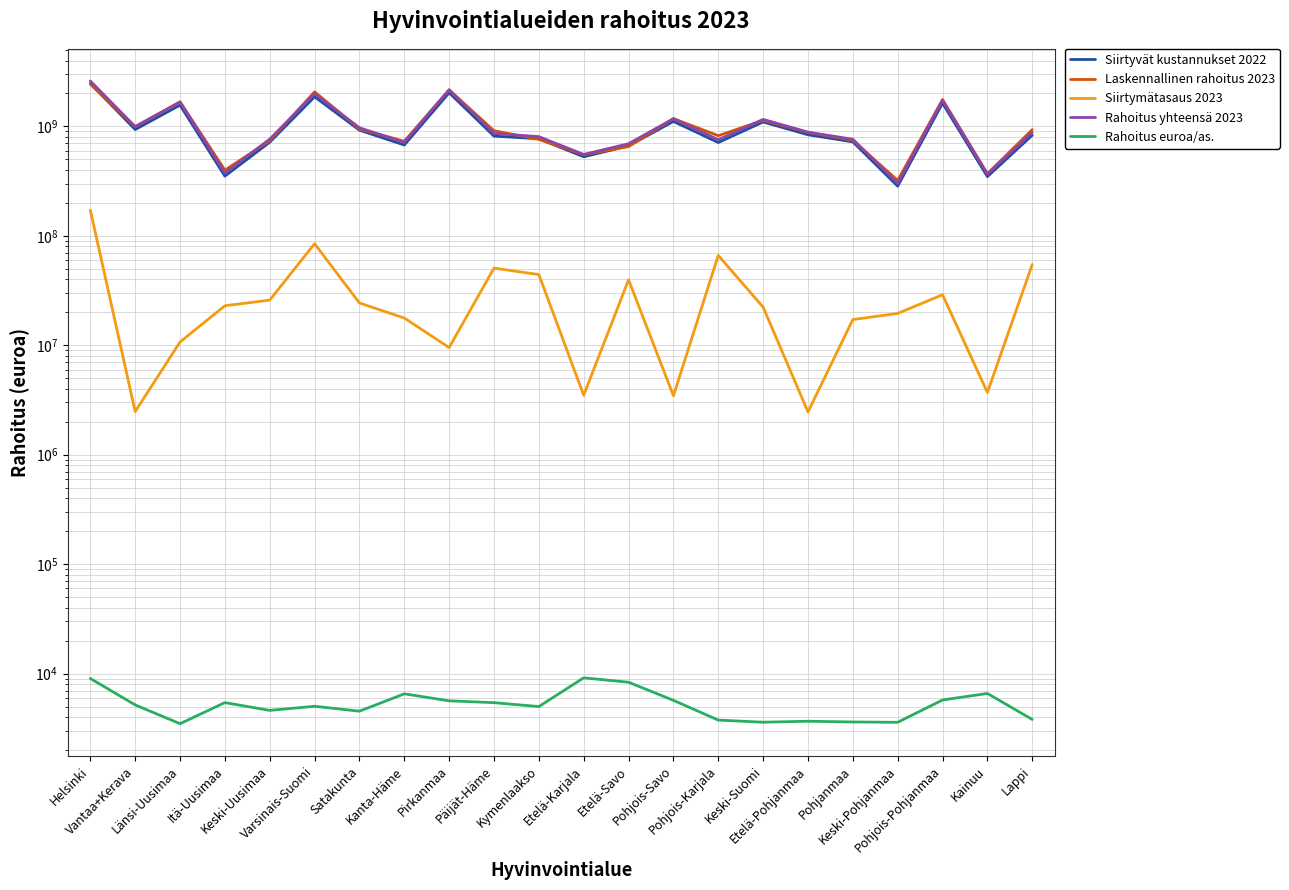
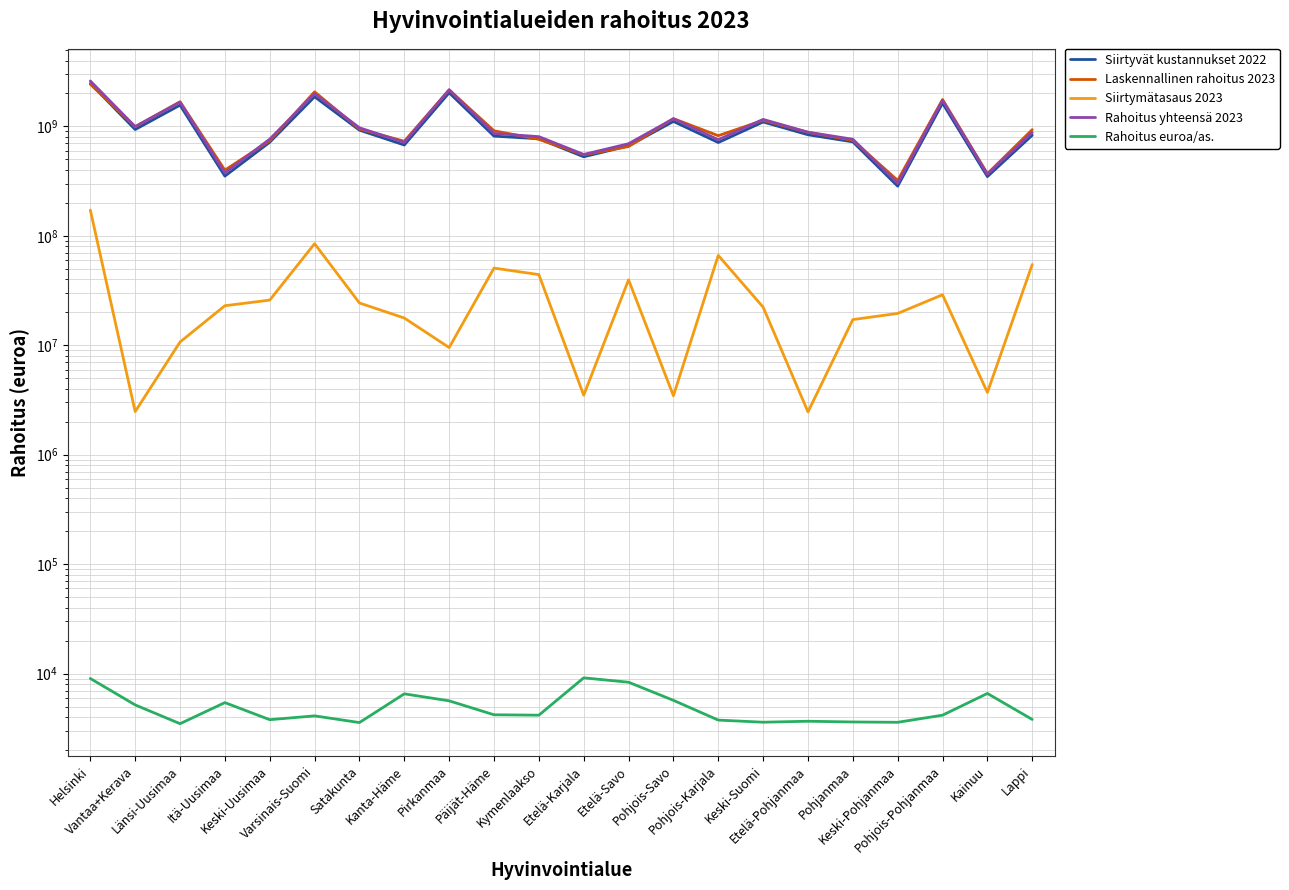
  {
    "Siirtyvät kustannukset 2022": {
      "Vantaa+Kerava": 900000000,
      "Länsi-Uusimaa": 1600000000,
      "Itä-Uusimaa": 350000000,
      "Varsinais-Suomi": 1900000000,
      "Kanta-Häme": 700000000,
      "Pirkanmaa": 2000000000,
      "Päijät-Häme": 800000000,
      "Pohjois-Savo": 1100000000,
      "Pohjois-Karjala": 700000000,
      "Keski-Pohjanmaa": 280000000,
      "Pohjois-Pohjanmaa": 1600000000,
      "Lappi": 800000000
    },
    "Laskennallinen rahoitus 2023": {
      "Itä-Uusimaa": 400000000,
      "Päijät-Häme": 900000000,
      "Pohjois-Karjala": 800000000,
      "Keski-Pohjanmaa": 320000000,
      "Lappi": 900000000
    },
    "Siirtymätasaus 2023": {
      "Helsinki": 170000000,
      "Vantaa+Kerava": 2500000,
      "Länsi-Uusimaa": 11000000,
      "Itä-Uusimaa": 23000000,
      "Keski-Uusimaa": 26000000,
      "Varsinais-Suomi": 80000000,
      "Satakunta": 24000000,
      "Kanta-Häme": 18000000,
      "Pirkanmaa": 10000000,
      "Päijät-Häme": 50000000,
      "Kymenlaakso": 44000000,
      "Etelä-Karjala": 3500000,
      "Etelä-Savo": 40000000,
      "Pohjois-Savo": 3500000,
      "Pohjois-Karjala": 70000000,
      "Keski-Suomi": 22000000,
      "Etelä-Pohjanmaa": 2500000,
      "Pohjanmaa": 17000000,
      "Keski-Pohjanmaa": 20000000,
      "Pohjois-Pohjanmaa": 29000000,
      "Kainuu": 3700000,
      "Lappi": 50000000
    },
    "Rahoitus yhteensä 2023": {
      "Itä-Uusimaa": 380000000,
      "Päijät-Häme": 900000000,
      "Pohjois-Karjala": 800000000,
      "Keski-Pohjanmaa": 300000000,
      "Lappi": 900000000
    },
    "Rahoitus euroa/as.": {
      "Helsinki": 9000,
      "Vantaa+Kerava": 5000,
      "Länsi-Uusimaa": 3500,
      "Itä-Uusimaa": 5000,
-     "Keski-Uusimaa": 4600,
-     "Varsinais-Suomi": 5000,
-     "Satakunta": 4500,
+     "Keski-Uusimaa": 3800,
+     "Varsinais-Suomi": 4100,
+     "Satakunta": 3600,
      "Kanta-Häme": 7000,
      "Pirkanmaa": 6000,
-     "Päijät-Häme": 5000,
-     "Kymenlaakso": 5000,
+     "Päijät-Häme": 4200,
+     "Kymenlaakso": 4200,
      "Etelä-Karjala": 9000,
      "Etelä-Savo": 8000,
      "Pohjois-Savo": 6000,
      "Pohjois-Karjala": 3800,
      "Keski-Suomi": 3600,
      "Etelä-Pohjanmaa": 3700,
      "Pohjanmaa": 3600,
      "Keski-Pohjanmaa": 3600,
-     "Pohjois-Pohjanmaa": 6000,
+     "Pohjois-Pohjanmaa": 4200,
      "Kainuu": 7000,
      "Lappi": 3800
    }
  }
